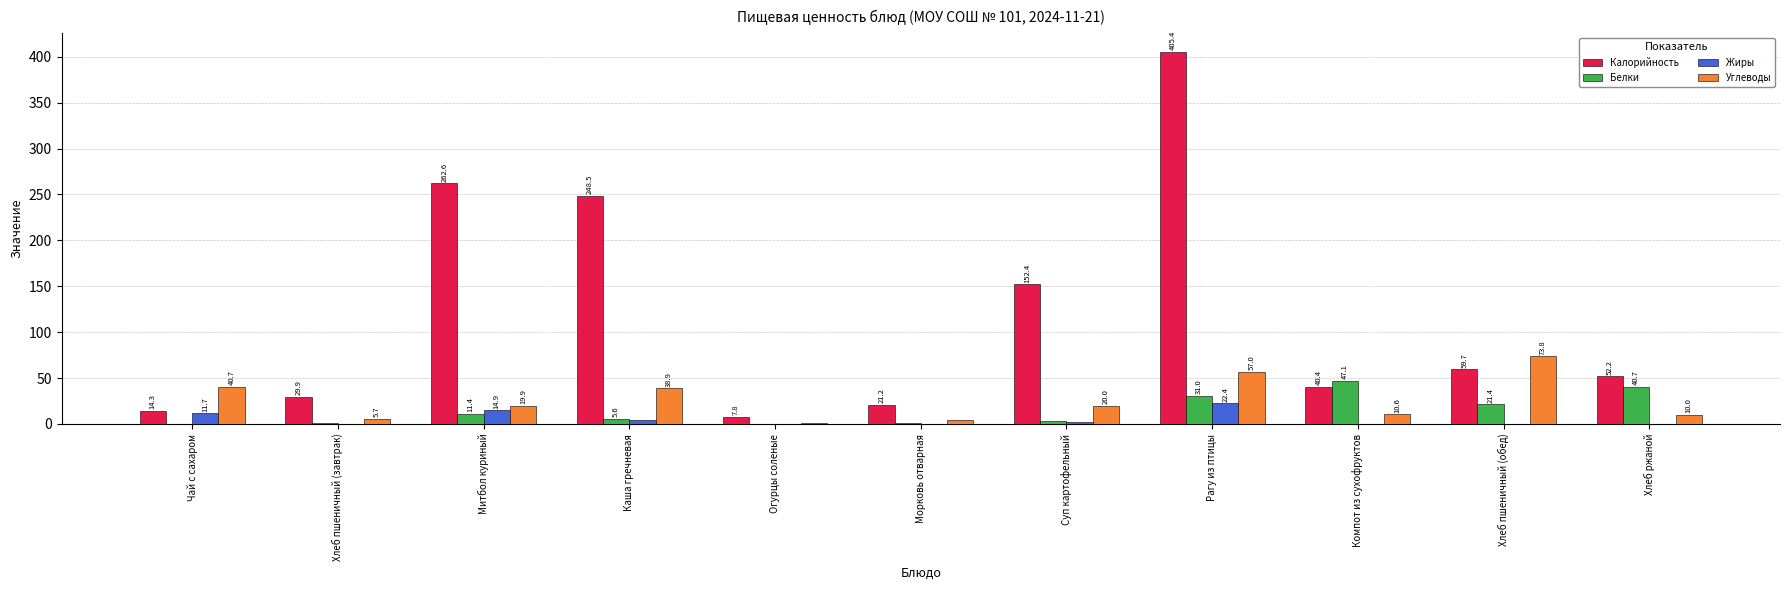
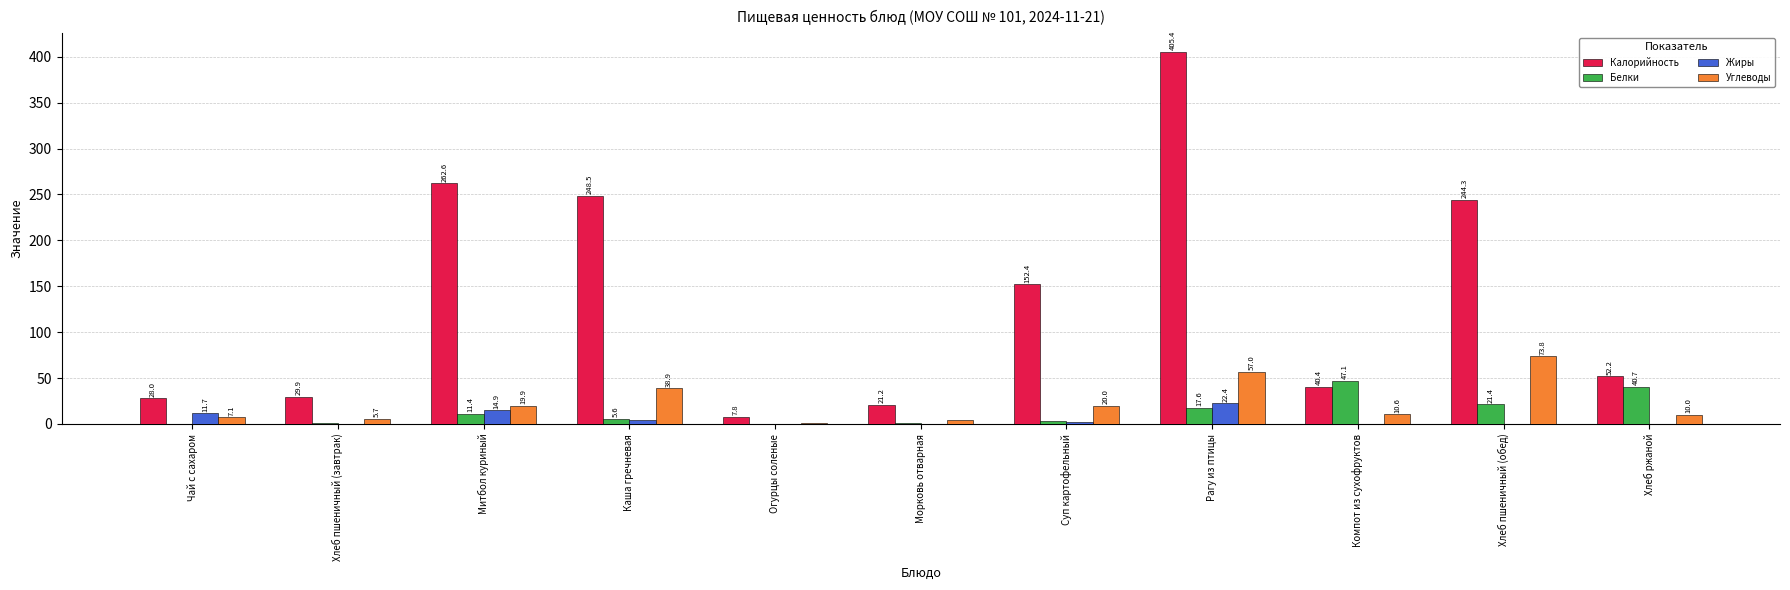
  {
    "Калорийность": {
-     "Чай с сахаром": 14.3,
+     "Чай с сахаром": 28.0,
      "Хлеб пшеничный (завтрак)": 29.9,
      "Митбол куриный": 262.6,
      "Каша гречневая": 248.5,
      "Огурцы соленые": 7.8,
      "Морковь отварная": 21.2,
      "Суп картофельный": 152.4,
      "Рагу из птицы": 405.4,
      "Компот из сухофруктов": 40.4,
-     "Хлеб пшеничный (обед)": 59.7,
+     "Хлеб пшеничный (обед)": 244.3,
      "Хлеб ржаной": 52.2
    },
    "Белки": {
      "Митбол куриный": 11.4,
      "Каша гречневая": 5.6,
-     "Рагу из птицы": 31.0,
+     "Рагу из птицы": 17.6,
      "Компот из сухофруктов": 47.1,
      "Хлеб пшеничный (обед)": 21.4,
      "Хлеб ржаной": 40.7
    },
    "Жиры": {
      "Чай с сахаром": 11.7,
      "Митбол куриный": 14.9,
      "Рагу из птицы": 22.4
    },
    "Углеводы": {
-     "Чай с сахаром": 40.7,
+     "Чай с сахаром": 7.1,
      "Хлеб пшеничный (завтрак)": 5.7,
      "Митбол куриный": 19.9,
      "Каша гречневая": 38.9,
      "Суп картофельный": 20.0,
      "Рагу из птицы": 57.0,
      "Компот из сухофруктов": 10.6,
      "Хлеб пшеничный (обед)": 73.8,
      "Хлеб ржаной": 10.0
    }
  }
